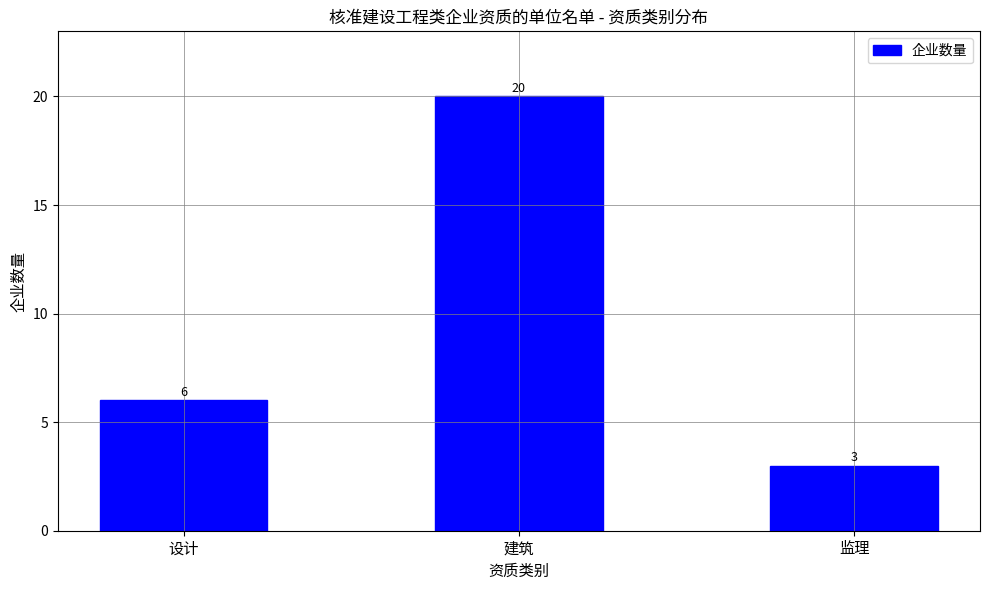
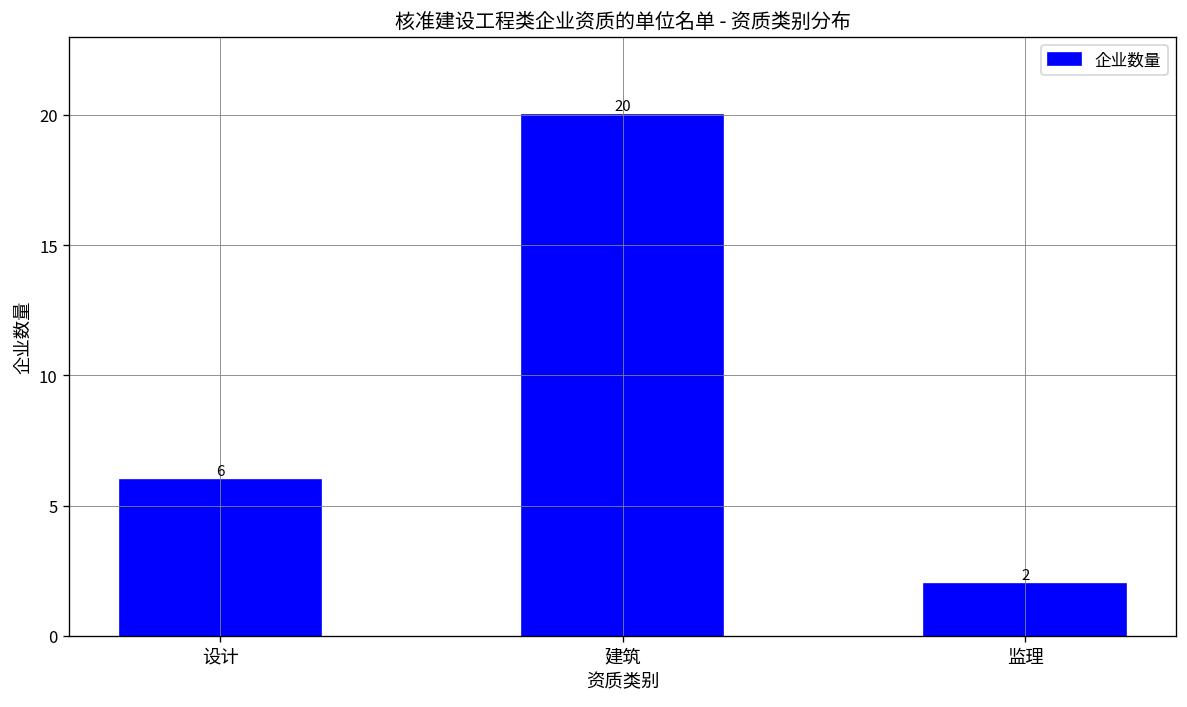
  {
    "设计": 6,
    "建筑": 20,
-   "监理": 3
+   "监理": 2
  }
